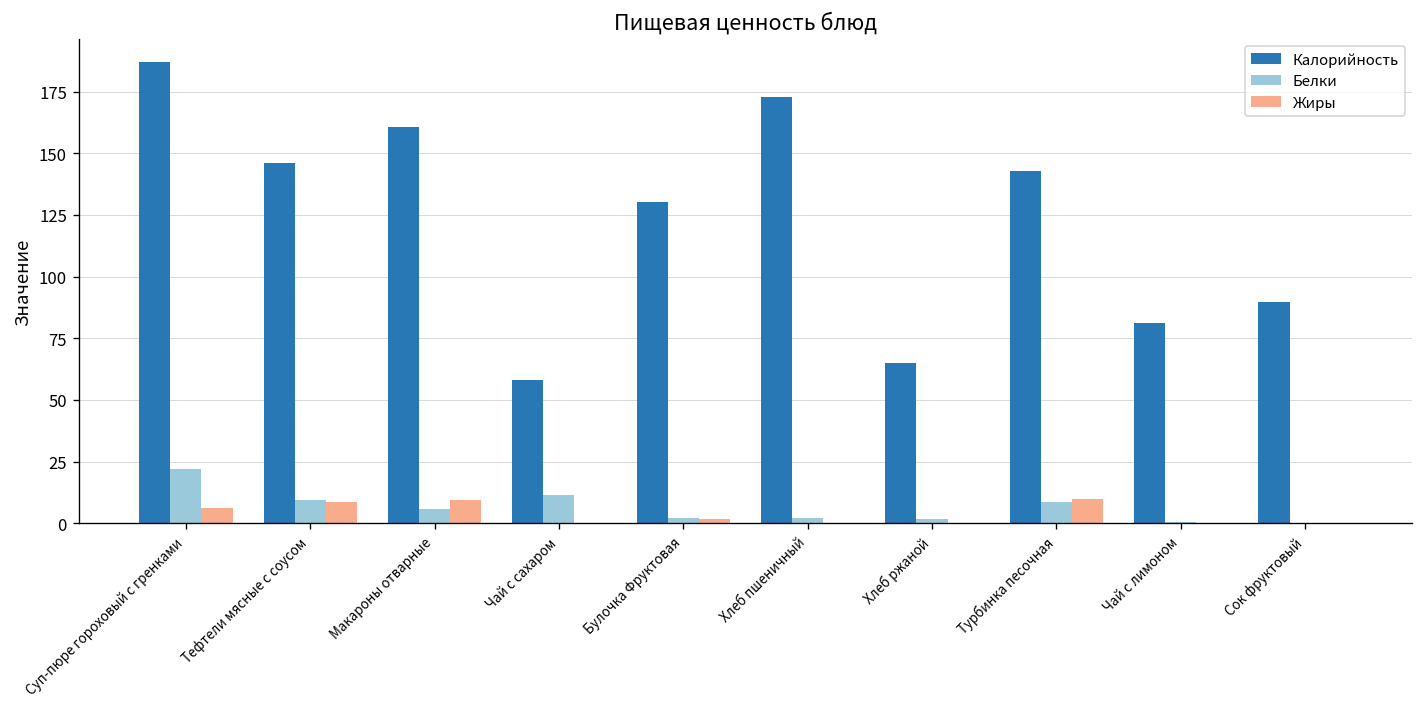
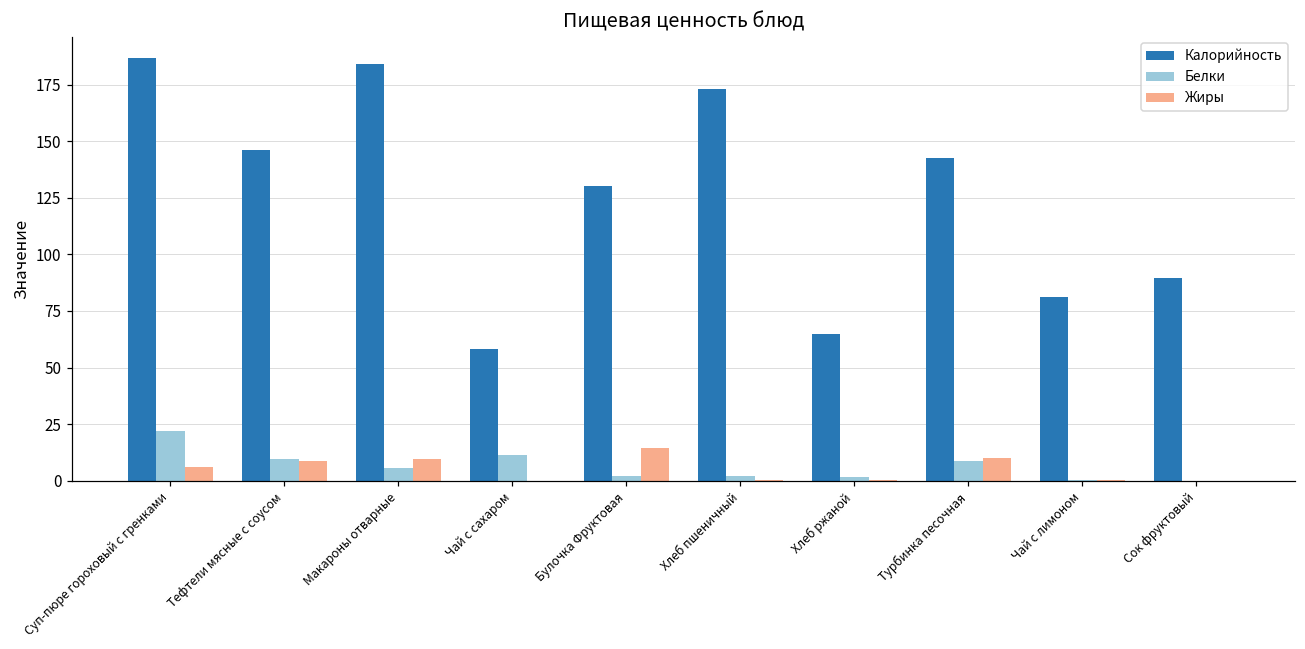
  {
    "Калорийность": {
      "Суп-пюре гороховый с гренками": 187,
      "Тефтели мясные с соусом": 146,
-     "Макароны отварные": 161,
+     "Макароны отварные": 184,
      "Чай с сахаром": 58,
      "Булочка Фруктовая": 130,
      "Хлеб пшеничный": 173,
      "Хлеб ржаной": 65,
      "Турбинка песочная": 143,
      "Чай с лимоном": 81,
      "Сок фруктовый": 90
    },
    "Белки": {
      "Суп-пюре гороховый с гренками": 22,
      "Тефтели мясные с соусом": 10,
      "Макароны отварные": 6,
      "Чай с сахаром": 11,
      "Булочка Фруктовая": 2,
      "Хлеб пшеничный": 2,
      "Хлеб ржаной": 2,
      "Турбинка песочная": 9,
      "Сок фруктовый": 0
    },
    "Жиры": {
      "Суп-пюре гороховый с гренками": 6,
      "Тефтели мясные с соусом": 9,
      "Макароны отварные": 10,
      "Чай с сахаром": 0,
-     "Булочка Фруктовая": 2,
+     "Булочка Фруктовая": 15,
      "Турбинка песочная": 10,
      "Сок фруктовый": 0
    }
  }
